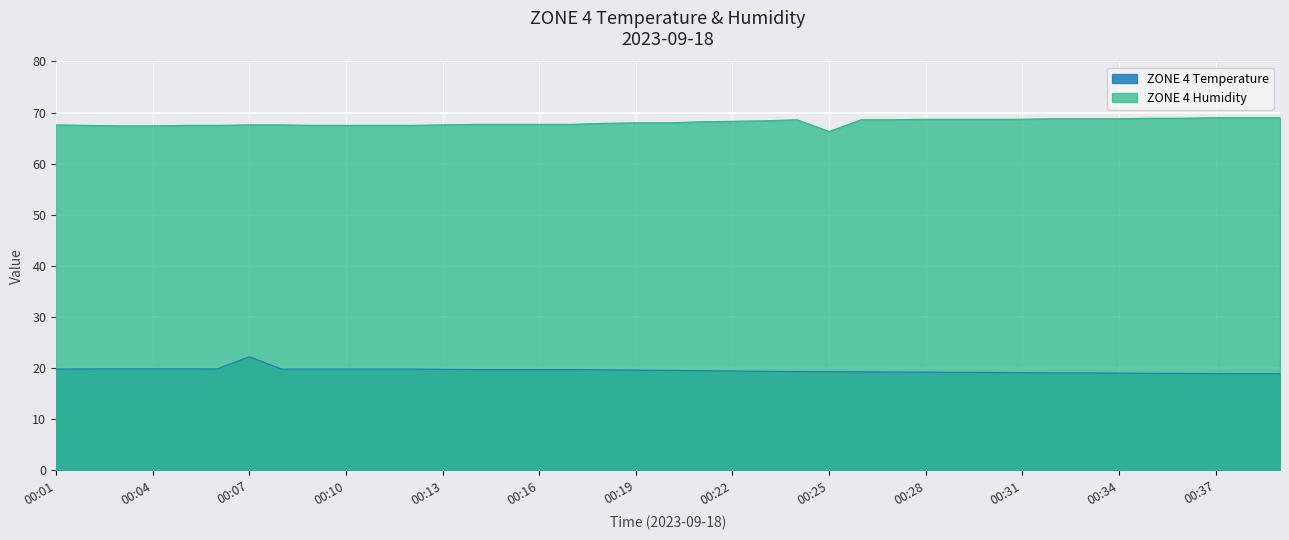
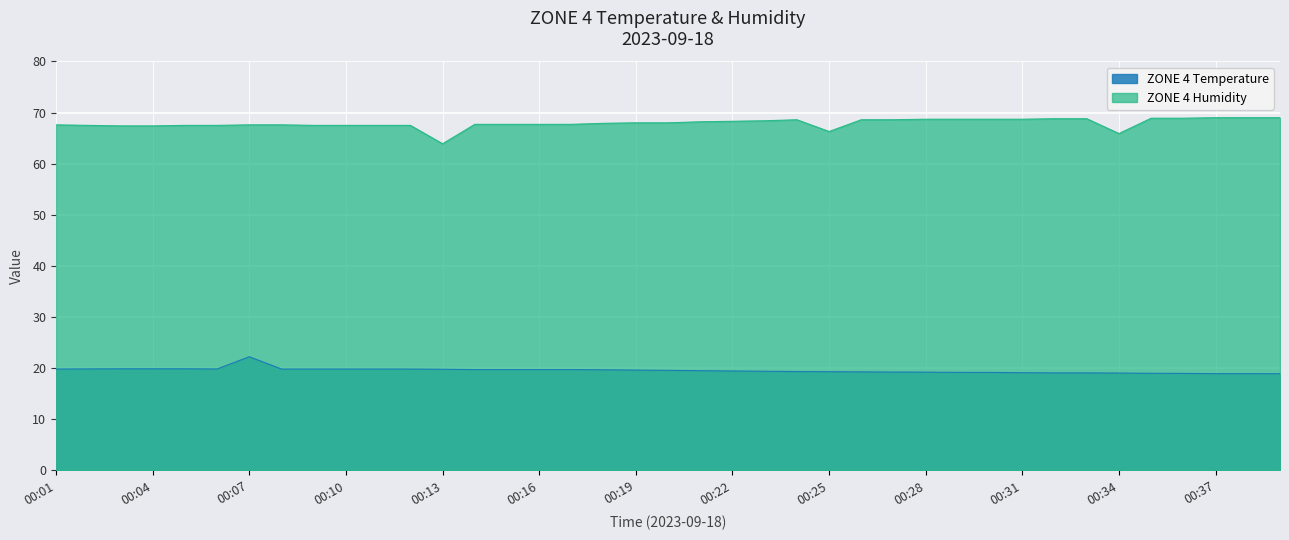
  {
    "ZONE 4 Temperature": {
      "00:01": 20,
      "00:04": 20,
      "00:07": 22,
      "00:10": 20,
      "00:13": 20,
      "00:16": 20,
      "00:19": 20,
      "00:22": 19,
      "00:25": 19,
      "00:28": 19,
      "00:31": 19,
      "00:34": 19,
      "00:37": 19
    },
    "ZONE 4 Humidity": {
      "00:01": 68,
      "00:04": 67,
      "00:07": 68,
      "00:10": 68,
-     "00:13": 68,
+     "00:13": 64,
      "00:16": 68,
      "00:19": 68,
      "00:22": 68,
      "00:25": 66,
      "00:28": 69,
      "00:31": 69,
-     "00:34": 69,
+     "00:34": 66,
      "00:37": 69
    }
  }
